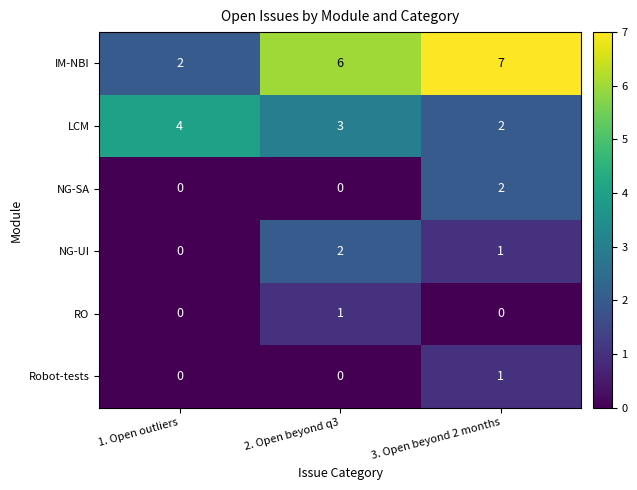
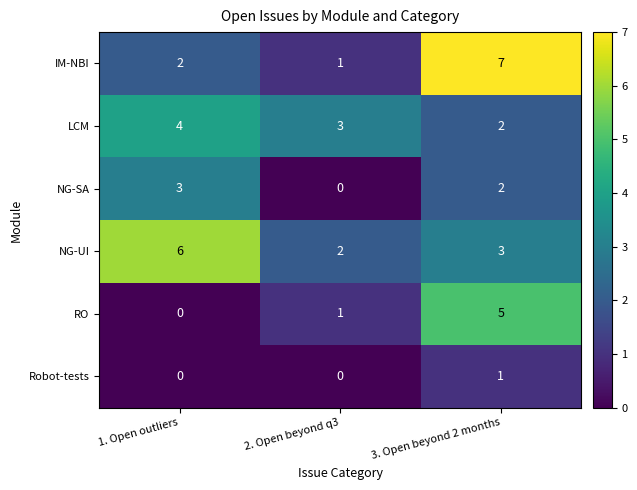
  {
    "IM-NBI": {
      "1. Open outliers": 2,
-     "2. Open beyond q3": 6,
+     "2. Open beyond q3": 1,
      "3. Open beyond 2 months": 7
    },
    "LCM": {
      "1. Open outliers": 4,
      "2. Open beyond q3": 3,
      "3. Open beyond 2 months": 2
    },
    "NG-SA": {
-     "1. Open outliers": 0,
+     "1. Open outliers": 3,
      "2. Open beyond q3": 0,
      "3. Open beyond 2 months": 2
    },
    "NG-UI": {
-     "1. Open outliers": 0,
+     "1. Open outliers": 6,
      "2. Open beyond q3": 2,
-     "3. Open beyond 2 months": 1
+     "3. Open beyond 2 months": 3
    },
    "RO": {
      "1. Open outliers": 0,
      "2. Open beyond q3": 1,
-     "3. Open beyond 2 months": 0
+     "3. Open beyond 2 months": 5
    },
    "Robot-tests": {
      "1. Open outliers": 0,
      "2. Open beyond q3": 0,
      "3. Open beyond 2 months": 1
    }
  }
